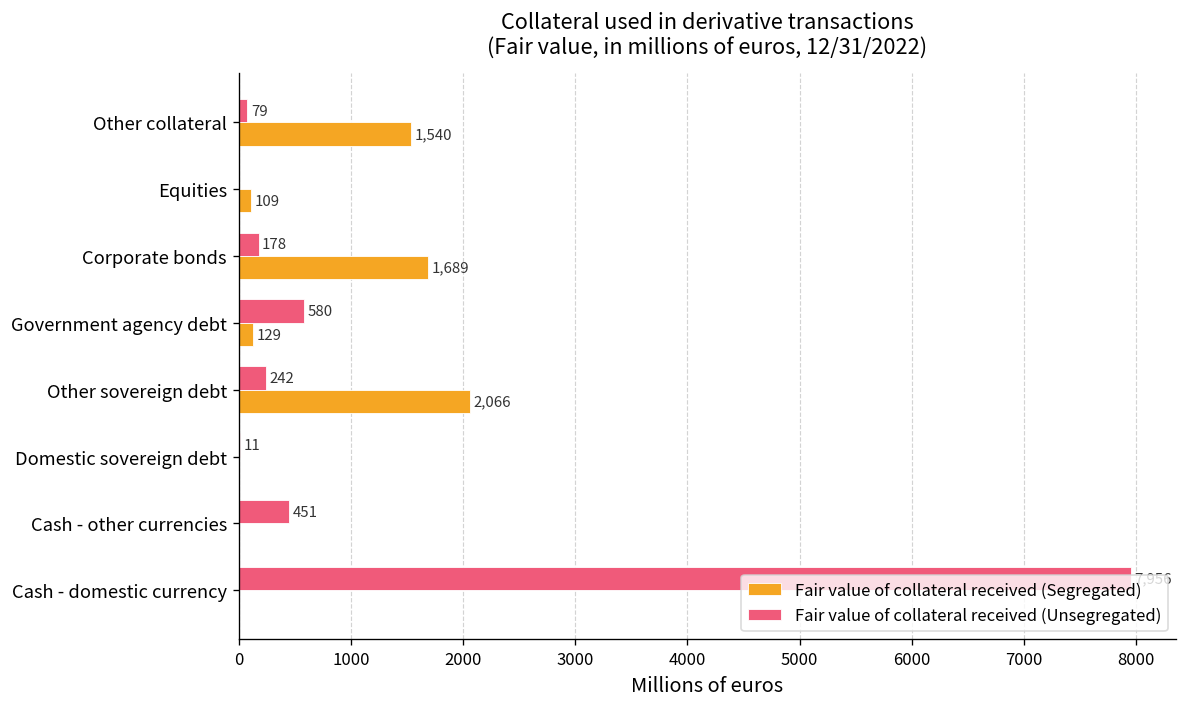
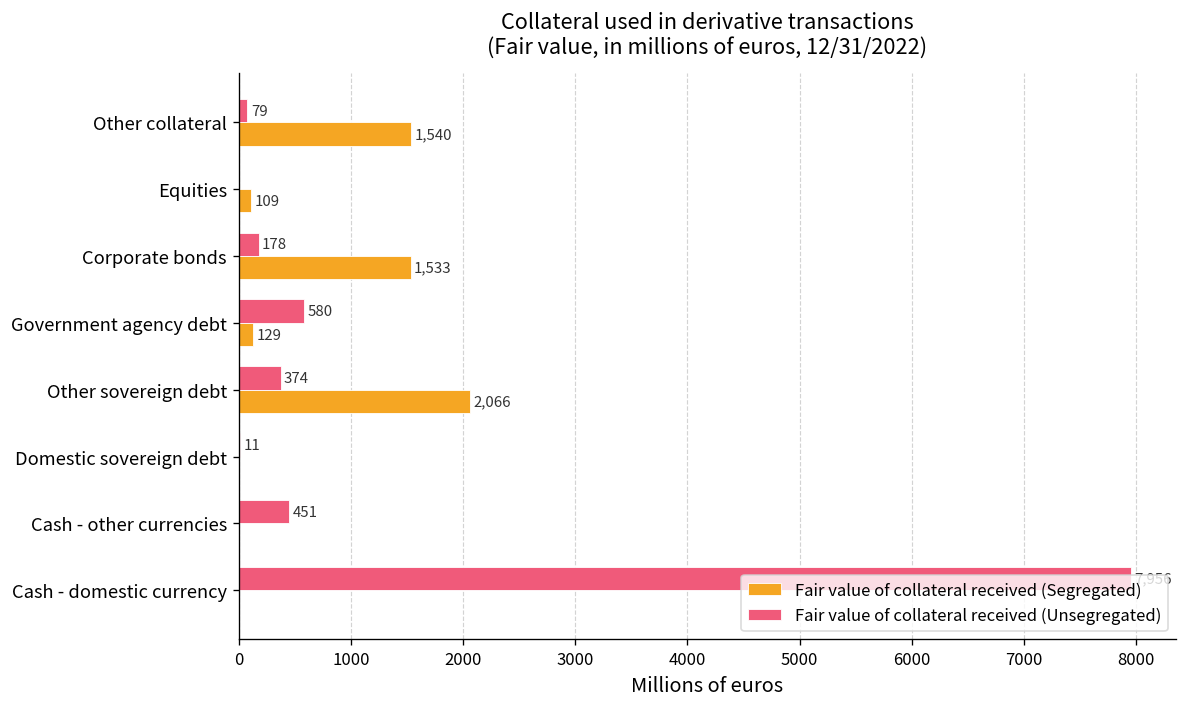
  {
    "Fair value of collateral received (Segregated)": {
      "Other collateral": "1,540",
      "Equities": "109",
-     "Corporate bonds": "1,689",
+     "Corporate bonds": "1,533",
      "Government agency debt": "129",
      "Other sovereign debt": "2,066"
    },
    "Fair value of collateral received (Unsegregated)": {
      "Other collateral": "79",
      "Corporate bonds": "178",
      "Government agency debt": "580",
-     "Other sovereign debt": "242",
+     "Other sovereign debt": "374",
      "Domestic sovereign debt": "11",
      "Cash - other currencies": "451"
    }
  }
